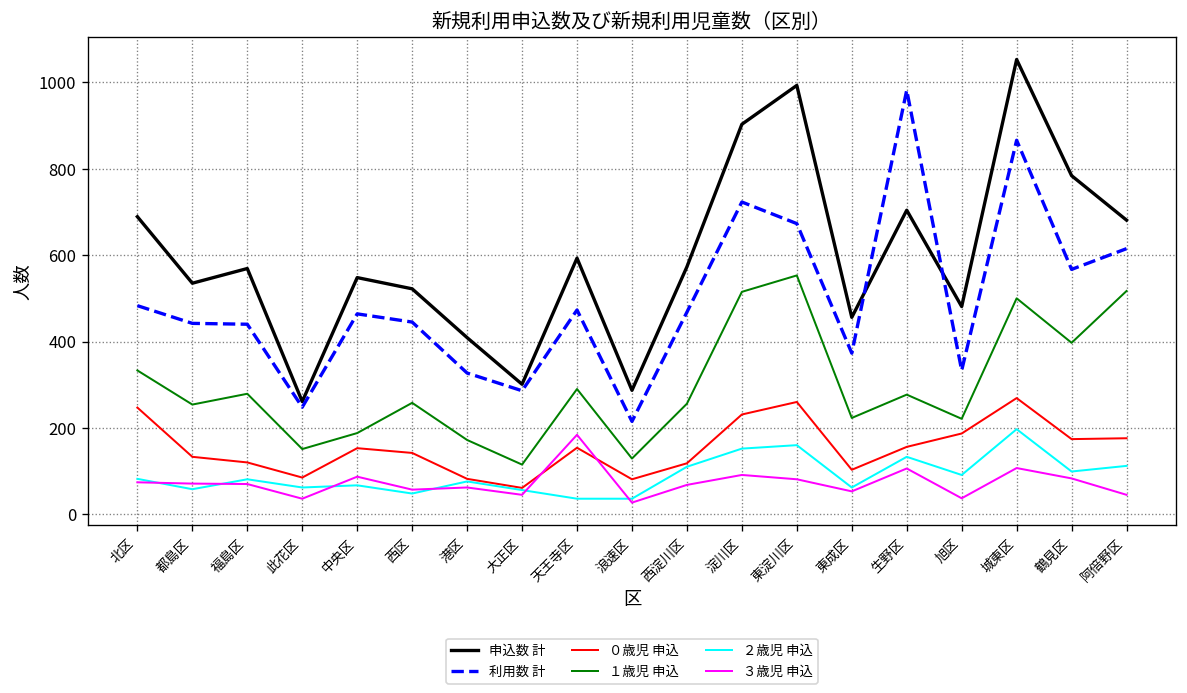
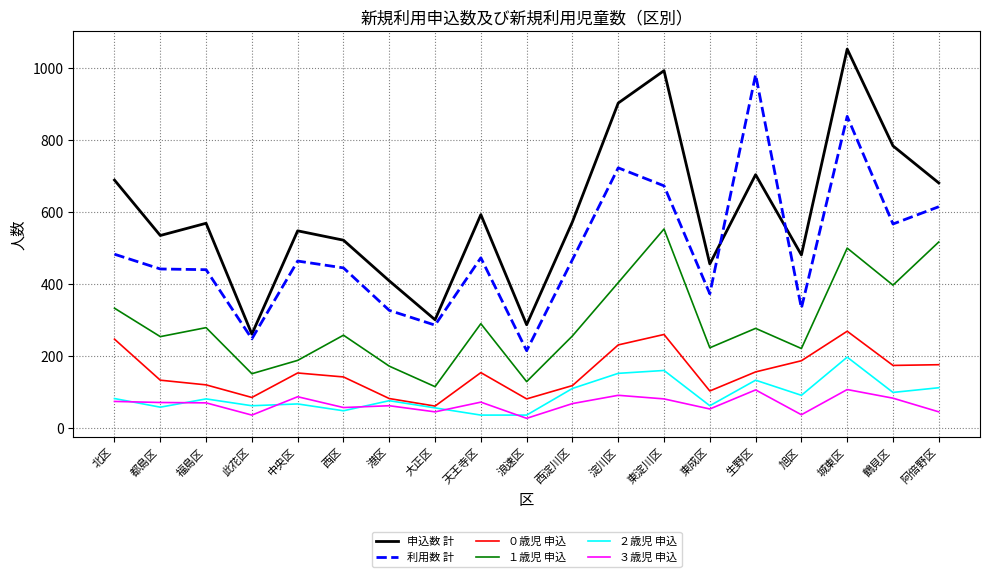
  {
    "申込数 計": {
      "北区": 690,
      "都島区": 540,
      "福島区": 570,
      "此花区": 260,
      "中央区": 550,
      "西区": 520,
      "港区": 410,
      "大正区": 300,
      "天王寺区": 590,
      "浪速区": 290,
      "西淀川区": 570,
      "淀川区": 900,
      "東淀川区": 990,
      "東成区": 460,
      "生野区": 700,
      "旭区": 480,
      "城東区": 1050,
      "鶴見区": 780,
      "阿倍野区": 680
    },
    "利用数 計": {
      "北区": 480,
      "都島区": 440,
      "福島区": 440,
      "此花区": 250,
      "中央区": 460,
      "西区": 450,
      "港区": 330,
      "大正区": 290,
      "天王寺区": 470,
      "浪速区": 220,
      "西淀川区": 470,
      "淀川区": 720,
      "東淀川区": 670,
      "東成区": 370,
      "生野区": 980,
      "旭区": 330,
      "城東区": 870,
      "鶴見区": 570,
      "阿倍野区": 620
    },
    "０歳児 申込": {
      "北区": 250,
      "都島区": 130,
      "福島区": 120,
      "此花区": 90,
      "中央区": 150,
      "西区": 140,
      "天王寺区": 150,
      "浪速区": 80,
      "西淀川区": 120,
      "淀川区": 230,
      "東淀川区": 260,
      "東成区": 100,
      "生野区": 160,
      "旭区": 190,
      "城東区": 270,
      "鶴見区": 170,
      "阿倍野区": 180
    },
    "１歳児 申込": {
      "北区": 330,
      "都島区": 250,
      "福島区": 280,
      "此花区": 150,
      "中央区": 190,
      "西区": 260,
      "港区": 170,
      "大正区": 120,
      "天王寺区": 290,
      "浪速区": 130,
      "西淀川区": 260,
-     "淀川区": 520,
+     "淀川区": 400,
      "東淀川区": 550,
      "東成区": 220,
      "生野区": 280,
      "旭区": 220,
      "城東区": 500,
      "鶴見区": 400,
      "阿倍野区": 520
    },
    "２歳児 申込": {
      "北区": 80,
      "都島区": 60,
      "福島区": 80,
      "此花区": 60,
      "中央区": 70,
      "西区": 50,
      "天王寺区": 40,
      "浪速区": 40,
      "西淀川区": 110,
      "淀川区": 150,
      "東淀川区": 160,
      "東成区": 60,
      "生野区": 130,
      "旭区": 90,
      "城東区": 200,
      "鶴見区": 100,
      "阿倍野区": 110
    },
    "３歳児 申込": {
      "北区": 70,
      "都島区": 70,
      "福島区": 70,
      "此花区": 40,
      "中央区": 90,
      "西区": 60,
      "港区": 60,
      "大正区": 50,
-     "天王寺区": 180,
+     "天王寺区": 70,
      "浪速区": 30,
      "西淀川区": 70,
      "淀川区": 90,
      "東淀川区": 80,
      "東成区": 50,
      "生野区": 110,
      "旭区": 40,
      "城東区": 110,
      "鶴見区": 80,
      "阿倍野区": 50
    }
  }
